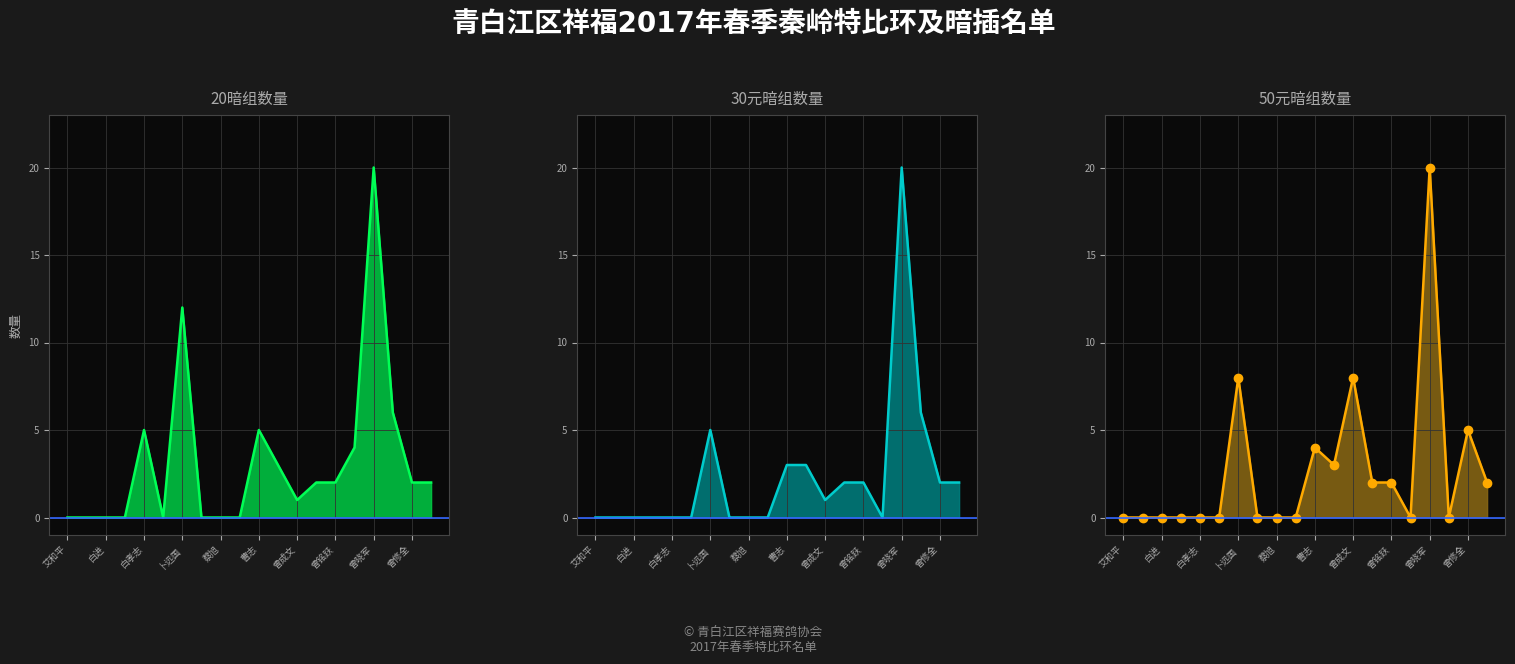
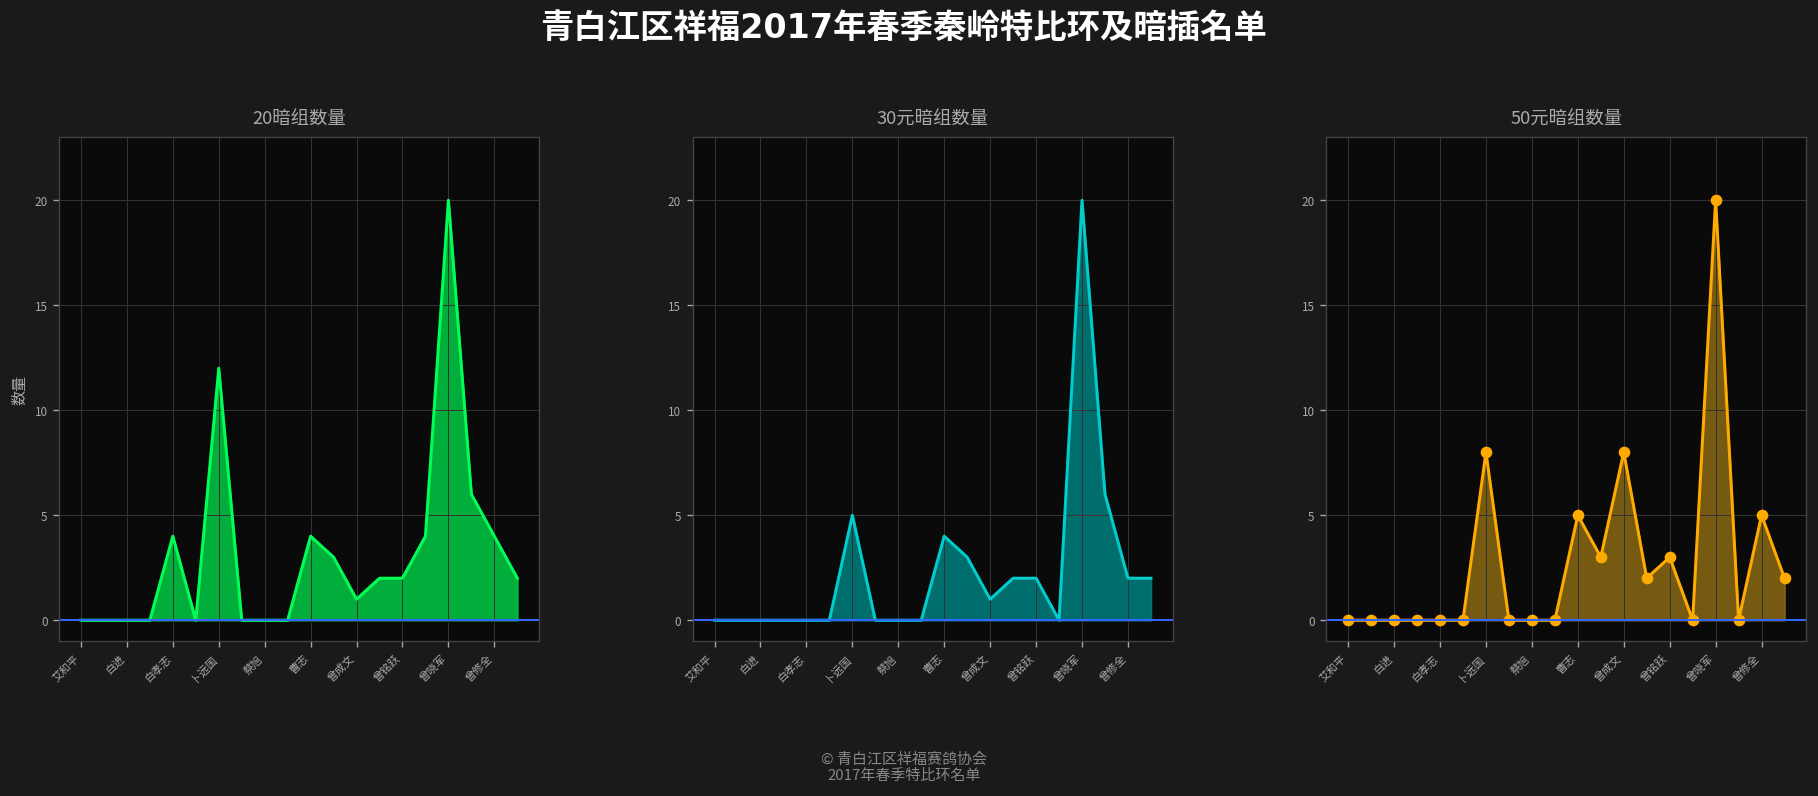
  {
    "20暗组数量": {
      "艾和平": 0,
      "白进": 0,
-     "白孝志": 5,
+     "白孝志": 4,
      "卜远国": 12,
      "蔡旭": 0,
-     "曹志": 5,
+     "曹志": 4,
      "曾成文": 1,
      "曾铭跃": 2,
      "曾晓军": 20,
-     "曾修全": 2
+     "曾修全": 4
    },
    "30元暗组数量": {
      "艾和平": 0,
      "白进": 0,
      "白孝志": 0,
      "卜远国": 5,
      "蔡旭": 0,
-     "曹志": 3,
+     "曹志": 4,
      "曾成文": 1,
      "曾铭跃": 2,
      "曾晓军": 20,
      "曾修全": 2
    },
    "50元暗组数量": {
      "艾和平": 0,
      "白进": 0,
      "白孝志": 0,
      "卜远国": 8,
      "蔡旭": 0,
-     "曹志": 4,
+     "曹志": 5,
      "曾成文": 8,
-     "曾铭跃": 2,
+     "曾铭跃": 3,
      "曾晓军": 20,
      "曾修全": 5
    }
  }
